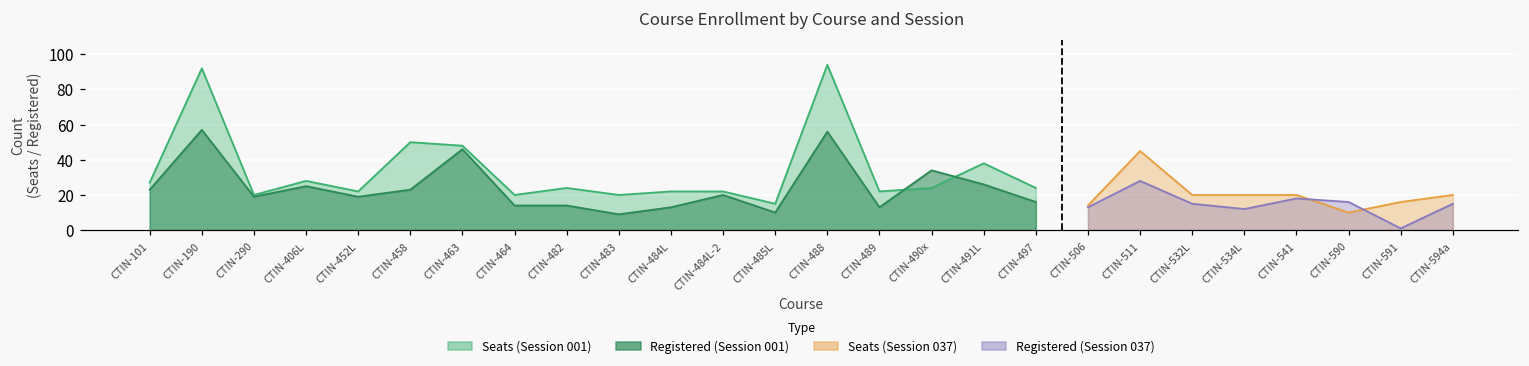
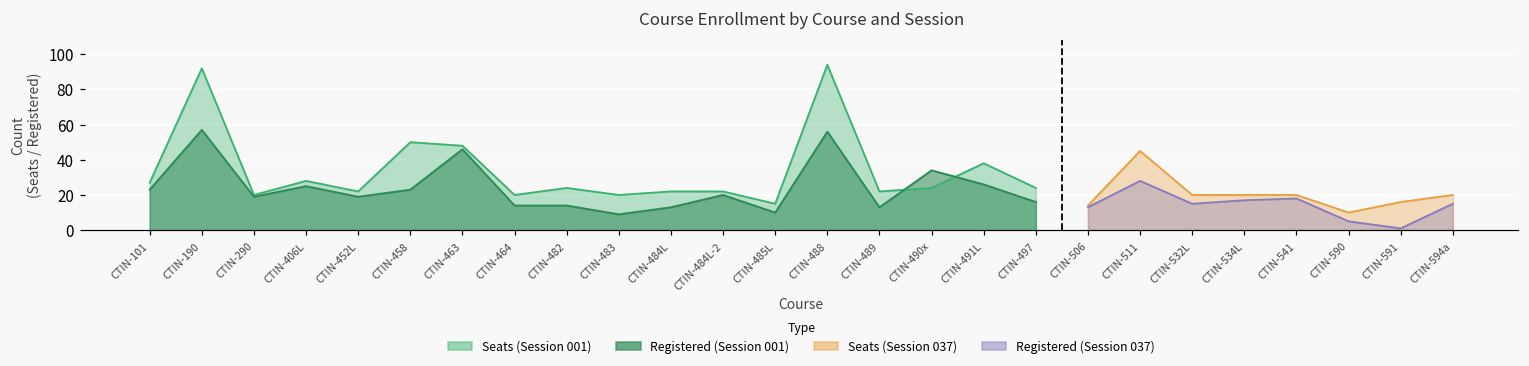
  {
    "Seats (Session 037)": {
      "CTIN-511": 45,
      "CTIN-532L": 20,
      "CTIN-534L": 20,
      "CTIN-541": 20,
      "CTIN-590": 10,
      "CTIN-591": 16,
      "CTIN-594a": 20
    },
    "Registered (Session 037)": {
      "CTIN-511": 28,
      "CTIN-532L": 15,
-     "CTIN-534L": 12,
+     "CTIN-534L": 17,
      "CTIN-541": 18,
-     "CTIN-590": 16,
+     "CTIN-590": 5,
      "CTIN-591": 1,
      "CTIN-594a": 15
    }
  }
